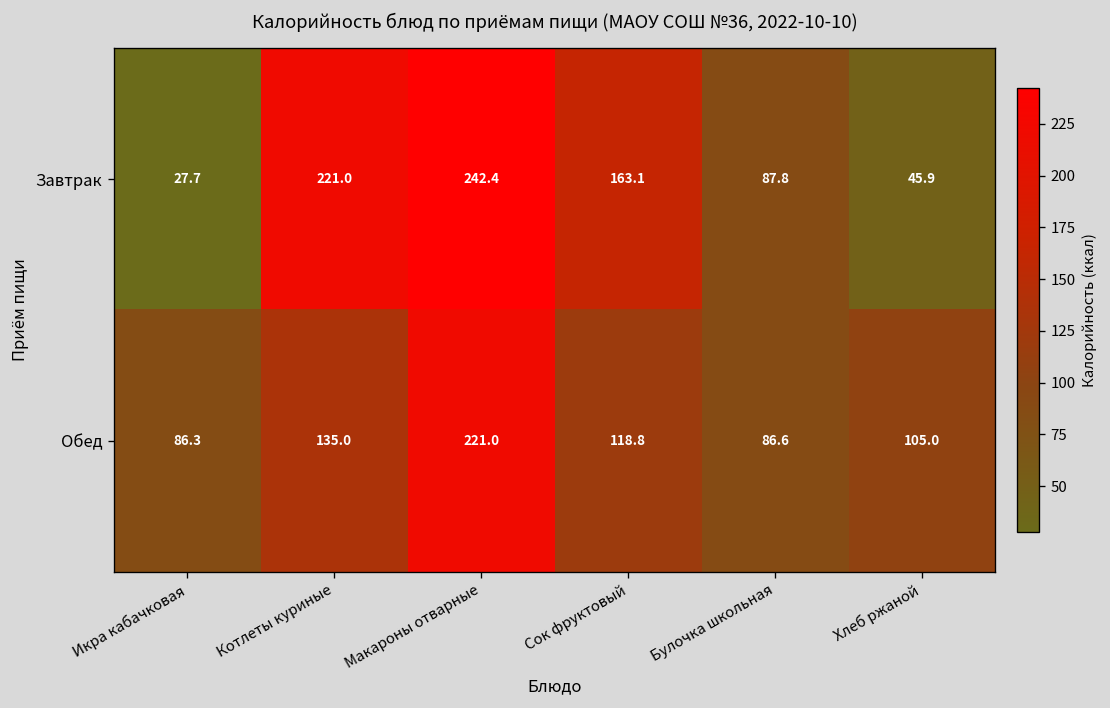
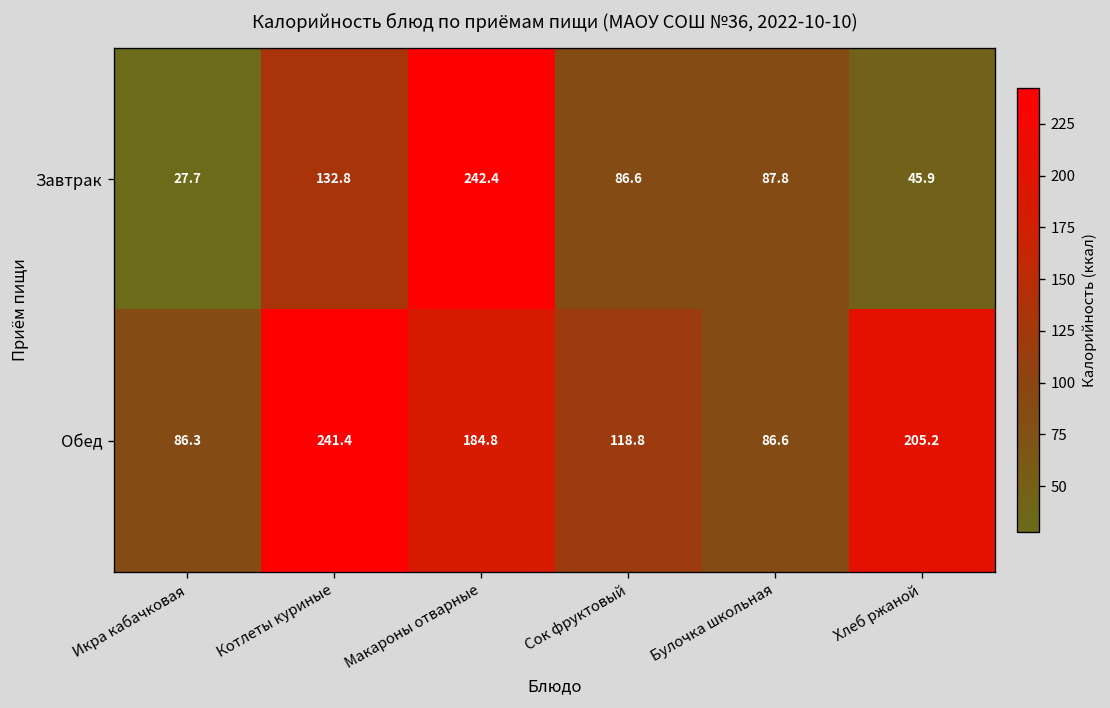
  {
    "Завтрак": {
      "Икра кабачковая": 27.7,
-     "Котлеты куриные": 221.0,
+     "Котлеты куриные": 132.8,
      "Макароны отварные": 242.4,
-     "Сок фруктовый": 163.1,
+     "Сок фруктовый": 86.6,
      "Булочка школьная": 87.8,
      "Хлеб ржаной": 45.9
    },
    "Обед": {
      "Икра кабачковая": 86.3,
-     "Котлеты куриные": 135.0,
-     "Макароны отварные": 221.0,
+     "Котлеты куриные": 241.4,
+     "Макароны отварные": 184.8,
      "Сок фруктовый": 118.8,
      "Булочка школьная": 86.6,
-     "Хлеб ржаной": 105.0
+     "Хлеб ржаной": 205.2
    }
  }
